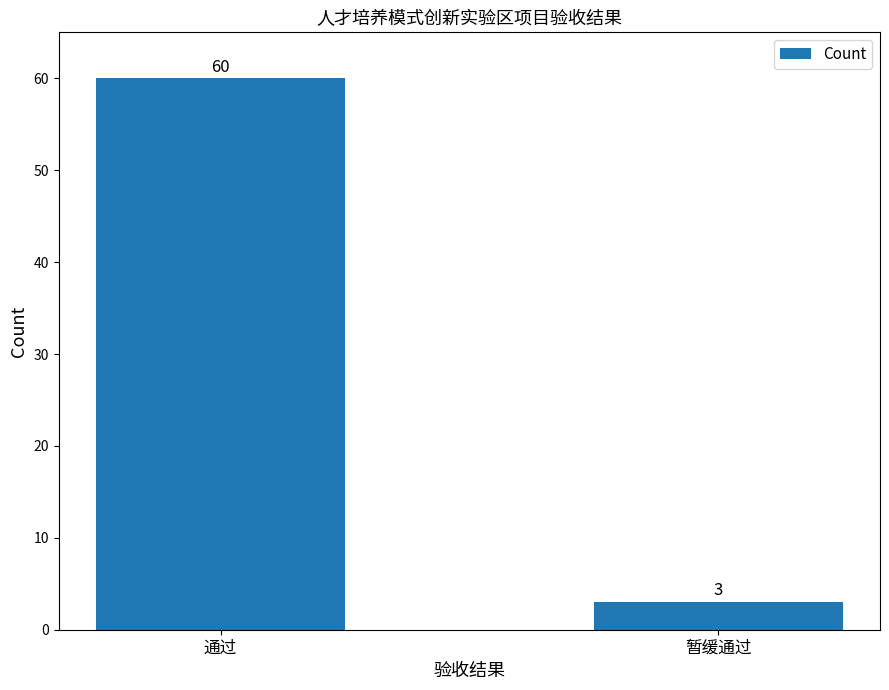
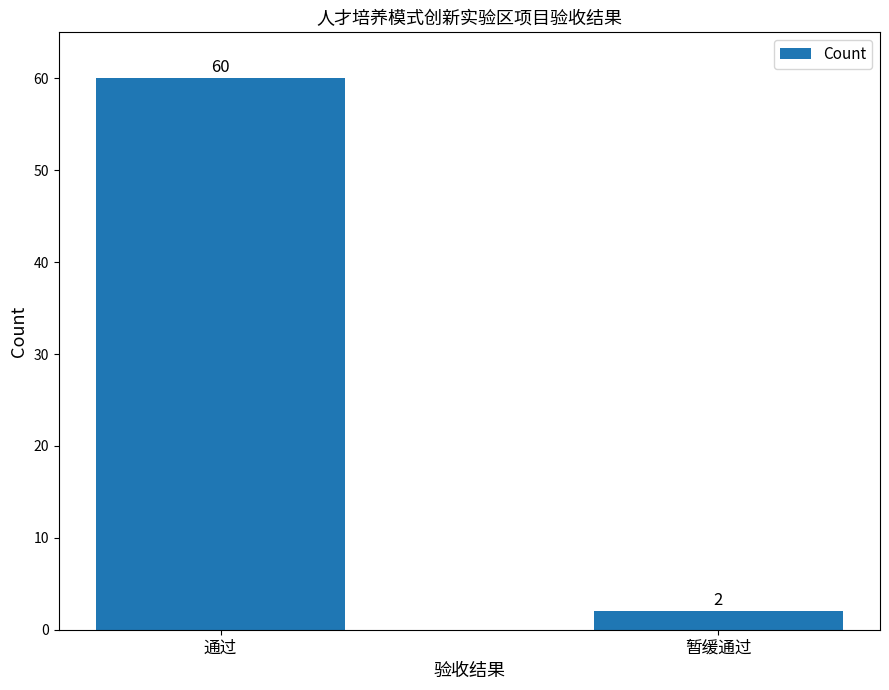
  {
    "通过": 60,
-   "暂缓通过": 3
+   "暂缓通过": 2
  }
